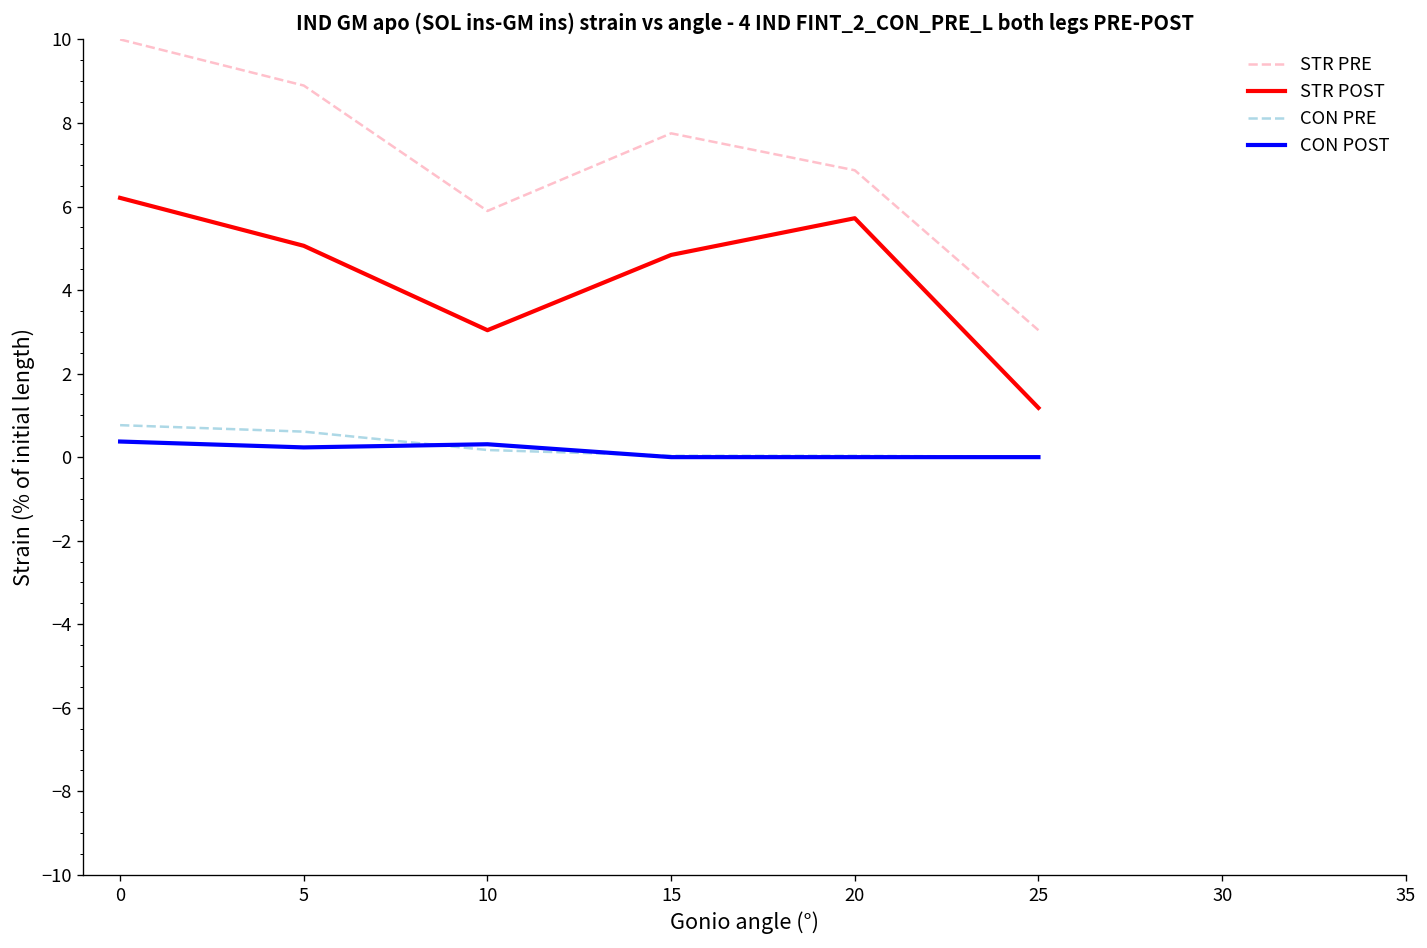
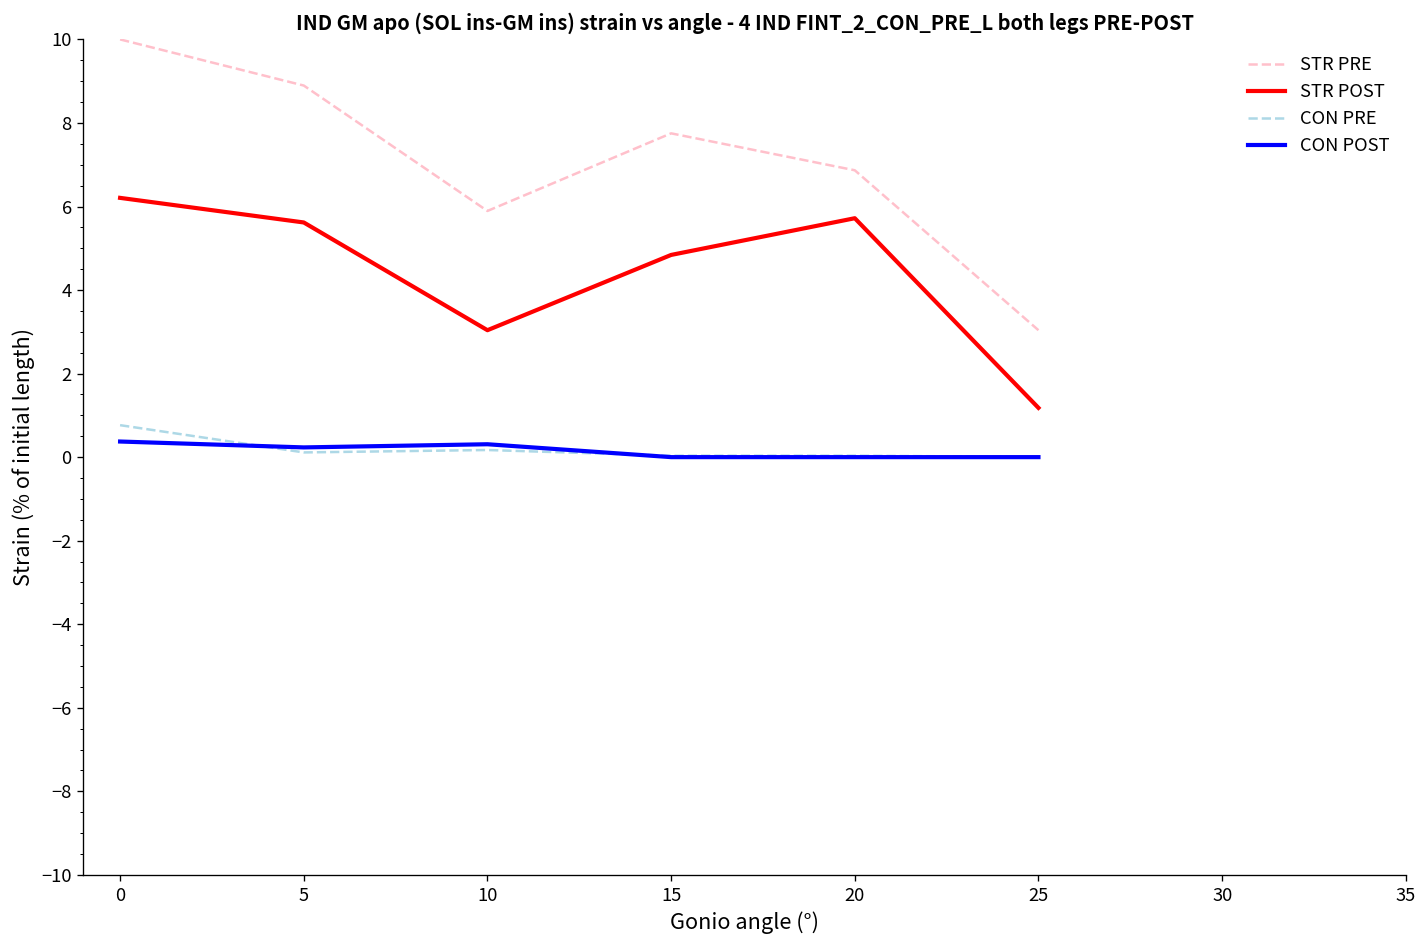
  {
    "STR PRE": {
      "0": 10.0,
      "5": 8.9,
      "10": 5.9,
      "15": 7.8,
      "20": 6.9,
      "25": 3.0
    },
    "STR POST": {
      "0": 6.2,
-     "5": 5.1,
+     "5": 5.6,
      "10": 3.0,
      "15": 4.8,
      "20": 5.7,
      "25": 1.2
    },
    "CON PRE": {
      "0": 0.8,
-     "5": 0.6,
+     "5": 0.1,
      "10": 0.2
    },
    "CON POST": {
      "0": 0.4,
      "5": 0.2,
      "10": 0.3
    }
  }
